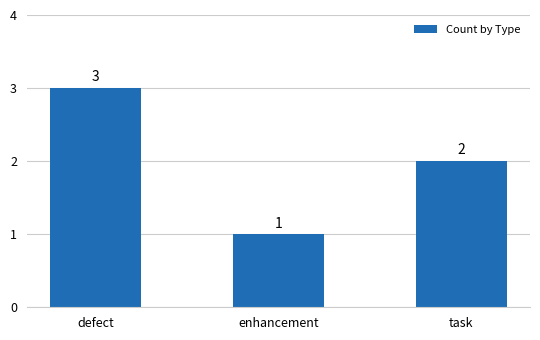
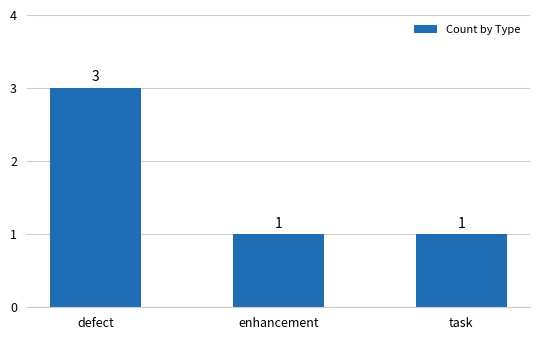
  {
    "defect": 3,
    "enhancement": 1,
-   "task": 2
+   "task": 1
  }
